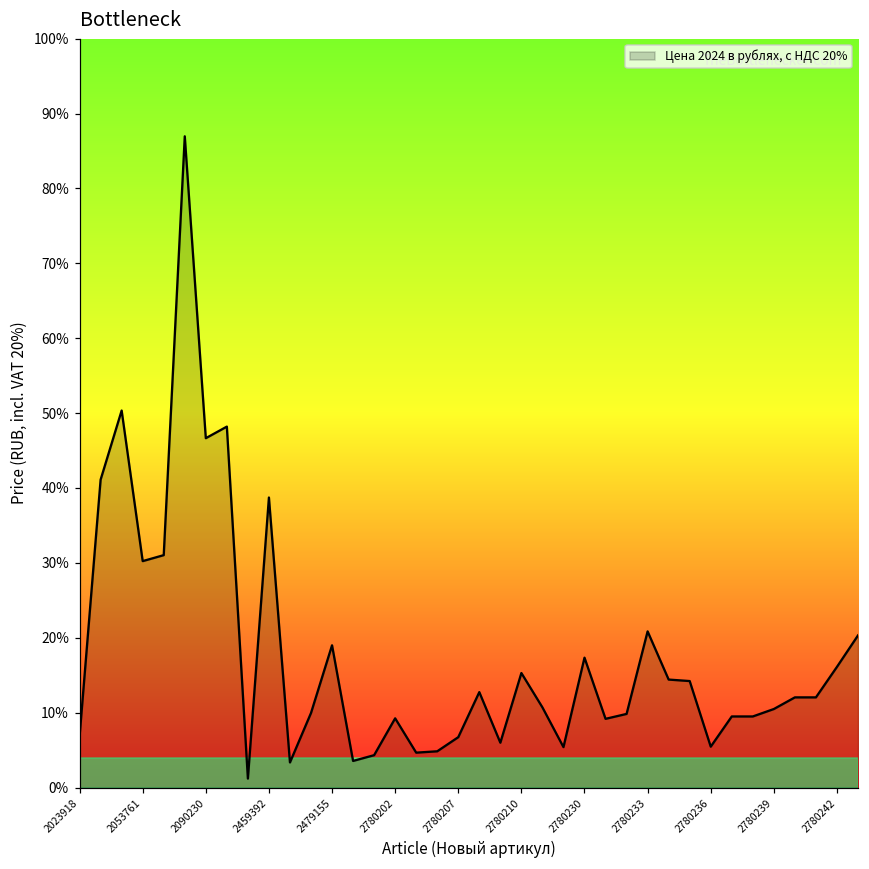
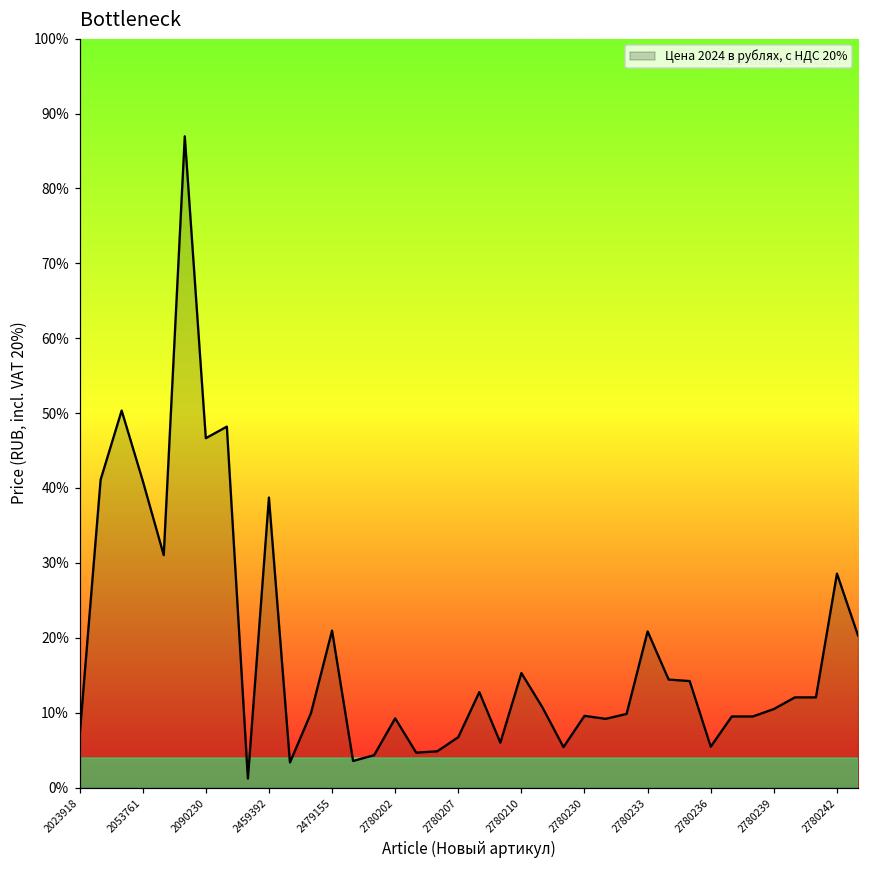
  {
    "2023918": "7%",
-   "2053761": "30%",
+   "2053761": "41%",
    "2090230": "47%",
    "2459392": "39%",
-   "2479155": "19%",
+   "2479155": "21%",
    "2780202": "9%",
    "2780207": "7%",
    "2780210": "15%",
-   "2780230": "17%",
+   "2780230": "10%",
    "2780233": "21%",
    "2780236": "5%",
    "2780239": "10%",
-   "2780242": "16%"
+   "2780242": "29%"
  }
